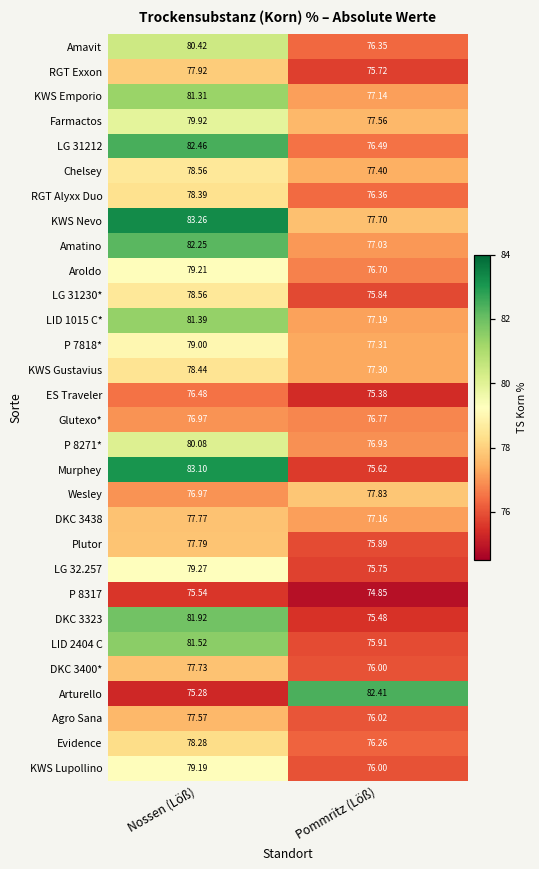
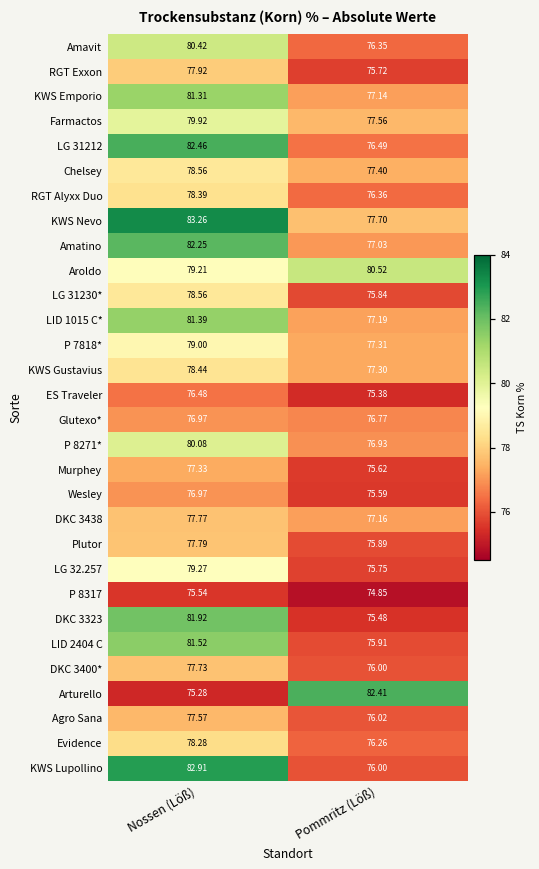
  {
    "Amavit": {
      "Nossen (Löß)": 80.42,
      "Pommritz (Löß)": 76.35
    },
    "RGT Exxon": {
      "Nossen (Löß)": 77.92,
      "Pommritz (Löß)": 75.72
    },
    "KWS Emporio": {
      "Nossen (Löß)": 81.31,
      "Pommritz (Löß)": 77.14
    },
    "Farmactos": {
      "Nossen (Löß)": 79.92,
      "Pommritz (Löß)": 77.56
    },
    "LG 31212": {
      "Nossen (Löß)": 82.46,
      "Pommritz (Löß)": 76.49
    },
    "Chelsey": {
      "Nossen (Löß)": 78.56,
      "Pommritz (Löß)": 77.40
    },
    "RGT Alyxx Duo": {
      "Nossen (Löß)": 78.39,
      "Pommritz (Löß)": 76.36
    },
    "KWS Nevo": {
      "Nossen (Löß)": 83.26,
      "Pommritz (Löß)": 77.70
    },
    "Amatino": {
      "Nossen (Löß)": 82.25,
      "Pommritz (Löß)": 77.03
    },
    "Aroldo": {
      "Nossen (Löß)": 79.21,
-     "Pommritz (Löß)": 76.70
+     "Pommritz (Löß)": 80.52
    },
    "LG 31230*": {
      "Nossen (Löß)": 78.56,
      "Pommritz (Löß)": 75.84
    },
    "LID 1015 C*": {
      "Nossen (Löß)": 81.39,
      "Pommritz (Löß)": 77.19
    },
    "P 7818*": {
      "Nossen (Löß)": 79.00,
      "Pommritz (Löß)": 77.31
    },
    "KWS Gustavius": {
      "Nossen (Löß)": 78.44,
      "Pommritz (Löß)": 77.30
    },
    "ES Traveler": {
      "Nossen (Löß)": 76.48,
      "Pommritz (Löß)": 75.38
    },
    "Glutexo*": {
      "Nossen (Löß)": 76.97,
      "Pommritz (Löß)": 76.77
    },
    "P 8271*": {
      "Nossen (Löß)": 80.08,
      "Pommritz (Löß)": 76.93
    },
    "Murphey": {
-     "Nossen (Löß)": 83.10,
+     "Nossen (Löß)": 77.33,
      "Pommritz (Löß)": 75.62
    },
    "Wesley": {
      "Nossen (Löß)": 76.97,
-     "Pommritz (Löß)": 77.83
+     "Pommritz (Löß)": 75.59
    },
    "DKC 3438": {
      "Nossen (Löß)": 77.77,
      "Pommritz (Löß)": 77.16
    },
    "Plutor": {
      "Nossen (Löß)": 77.79,
      "Pommritz (Löß)": 75.89
    },
    "LG 32.257": {
      "Nossen (Löß)": 79.27,
      "Pommritz (Löß)": 75.75
    },
    "P 8317": {
      "Nossen (Löß)": 75.54,
      "Pommritz (Löß)": 74.85
    },
    "DKC 3323": {
      "Nossen (Löß)": 81.92,
      "Pommritz (Löß)": 75.48
    },
    "LID 2404 C": {
      "Nossen (Löß)": 81.52,
      "Pommritz (Löß)": 75.91
    },
    "DKC 3400*": {
      "Nossen (Löß)": 77.73,
      "Pommritz (Löß)": 76.00
    },
    "Arturello": {
      "Nossen (Löß)": 75.28,
      "Pommritz (Löß)": 82.41
    },
    "Agro Sana": {
      "Nossen (Löß)": 77.57,
      "Pommritz (Löß)": 76.02
    },
    "Evidence": {
      "Nossen (Löß)": 78.28,
      "Pommritz (Löß)": 76.26
    },
    "KWS Lupollino": {
-     "Nossen (Löß)": 79.19,
+     "Nossen (Löß)": 82.91,
      "Pommritz (Löß)": 76.00
    }
  }
